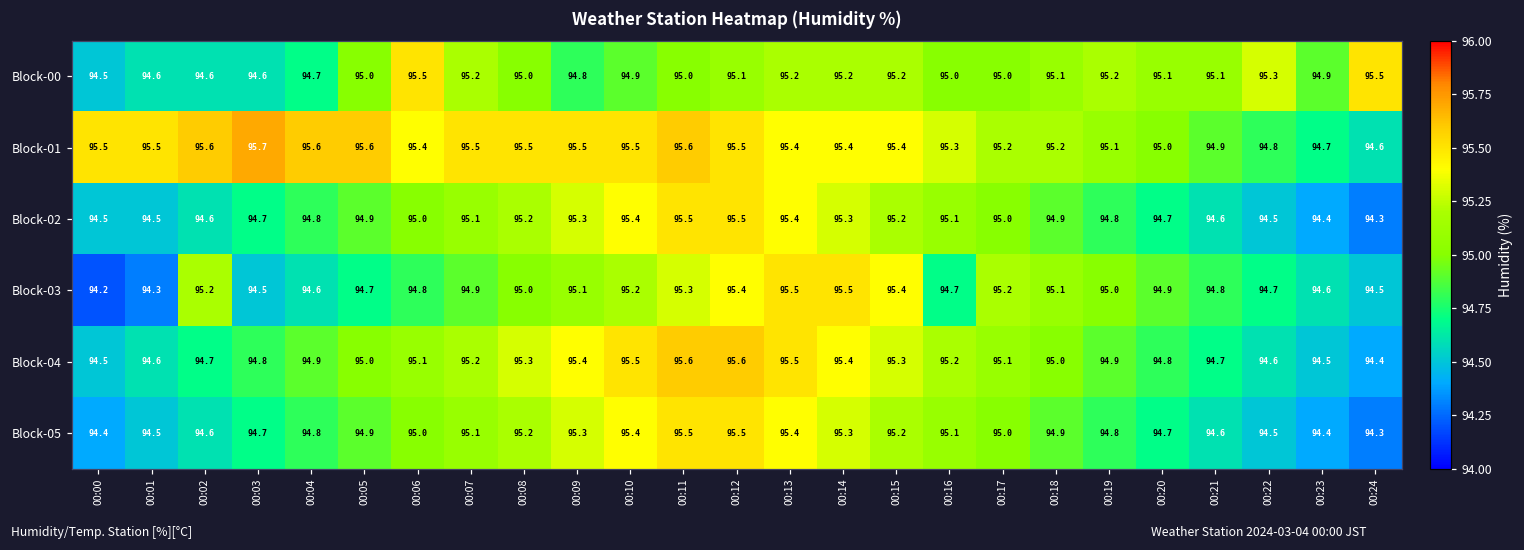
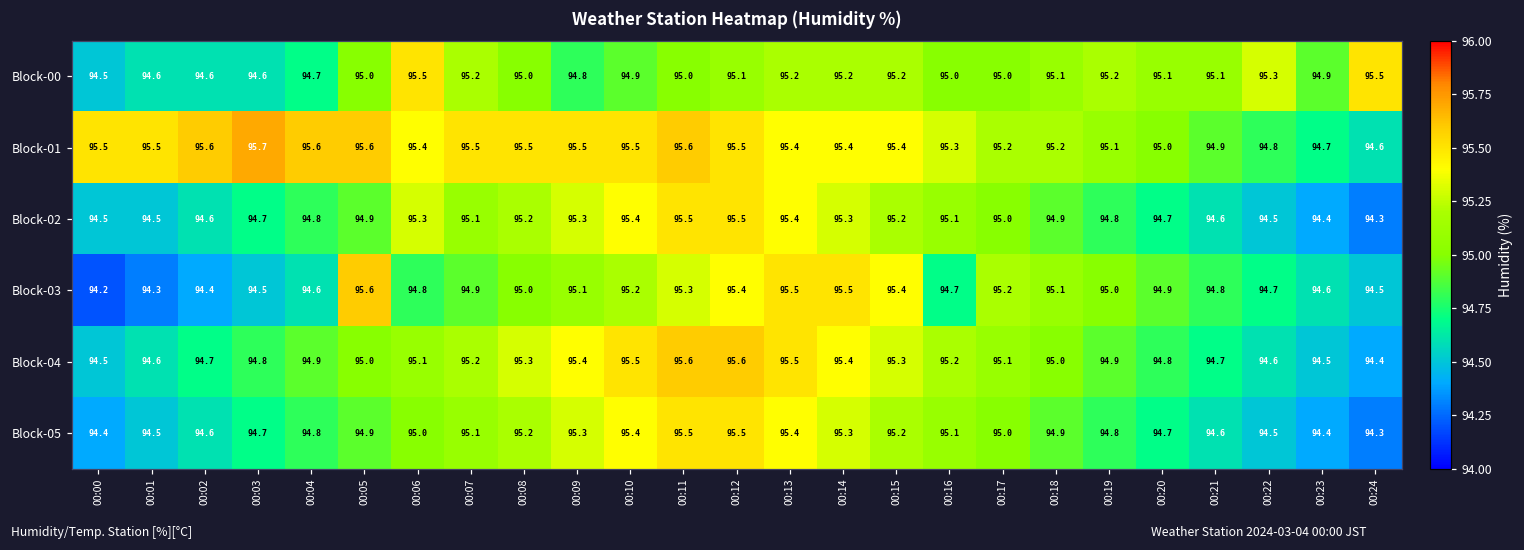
  {
    "Block-00": {
      "00:00": 94.5,
      "00:01": 94.6,
      "00:02": 94.6,
      "00:03": 94.6,
      "00:04": 94.7,
      "00:05": 95.0,
      "00:06": 95.5,
      "00:07": 95.2,
      "00:08": 95.0,
      "00:09": 94.8,
      "00:10": 94.9,
      "00:11": 95.0,
      "00:12": 95.1,
      "00:13": 95.2,
      "00:14": 95.2,
      "00:15": 95.2,
      "00:16": 95.0,
      "00:17": 95.0,
      "00:18": 95.1,
      "00:19": 95.2,
      "00:20": 95.1,
      "00:21": 95.1,
      "00:22": 95.3,
      "00:23": 94.9,
      "00:24": 95.5
    },
    "Block-01": {
      "00:00": 95.5,
      "00:01": 95.5,
      "00:02": 95.6,
      "00:03": 95.7,
      "00:04": 95.6,
      "00:05": 95.6,
      "00:06": 95.4,
      "00:07": 95.5,
      "00:08": 95.5,
      "00:09": 95.5,
      "00:10": 95.5,
      "00:11": 95.6,
      "00:12": 95.5,
      "00:13": 95.4,
      "00:14": 95.4,
      "00:15": 95.4,
      "00:16": 95.3,
      "00:17": 95.2,
      "00:18": 95.2,
      "00:19": 95.1,
      "00:20": 95.0,
      "00:21": 94.9,
      "00:22": 94.8,
      "00:23": 94.7,
      "00:24": 94.6
    },
    "Block-02": {
      "00:00": 94.5,
      "00:01": 94.5,
      "00:02": 94.6,
      "00:03": 94.7,
      "00:04": 94.8,
      "00:05": 94.9,
-     "00:06": 95.0,
+     "00:06": 95.3,
      "00:07": 95.1,
      "00:08": 95.2,
      "00:09": 95.3,
      "00:10": 95.4,
      "00:11": 95.5,
      "00:12": 95.5,
      "00:13": 95.4,
      "00:14": 95.3,
      "00:15": 95.2,
      "00:16": 95.1,
      "00:17": 95.0,
      "00:18": 94.9,
      "00:19": 94.8,
      "00:20": 94.7,
      "00:21": 94.6,
      "00:22": 94.5,
      "00:23": 94.4,
      "00:24": 94.3
    },
    "Block-03": {
      "00:00": 94.2,
      "00:01": 94.3,
-     "00:02": 95.2,
+     "00:02": 94.4,
      "00:03": 94.5,
      "00:04": 94.6,
-     "00:05": 94.7,
+     "00:05": 95.6,
      "00:06": 94.8,
      "00:07": 94.9,
      "00:08": 95.0,
      "00:09": 95.1,
      "00:10": 95.2,
      "00:11": 95.3,
      "00:12": 95.4,
      "00:13": 95.5,
      "00:14": 95.5,
      "00:15": 95.4,
      "00:16": 94.7,
      "00:17": 95.2,
      "00:18": 95.1,
      "00:19": 95.0,
      "00:20": 94.9,
      "00:21": 94.8,
      "00:22": 94.7,
      "00:23": 94.6,
      "00:24": 94.5
    },
    "Block-04": {
      "00:00": 94.5,
      "00:01": 94.6,
      "00:02": 94.7,
      "00:03": 94.8,
      "00:04": 94.9,
      "00:05": 95.0,
      "00:06": 95.1,
      "00:07": 95.2,
      "00:08": 95.3,
      "00:09": 95.4,
      "00:10": 95.5,
      "00:11": 95.6,
      "00:12": 95.6,
      "00:13": 95.5,
      "00:14": 95.4,
      "00:15": 95.3,
      "00:16": 95.2,
      "00:17": 95.1,
      "00:18": 95.0,
      "00:19": 94.9,
      "00:20": 94.8,
      "00:21": 94.7,
      "00:22": 94.6,
      "00:23": 94.5,
      "00:24": 94.4
    },
    "Block-05": {
      "00:00": 94.4,
      "00:01": 94.5,
      "00:02": 94.6,
      "00:03": 94.7,
      "00:04": 94.8,
      "00:05": 94.9,
      "00:06": 95.0,
      "00:07": 95.1,
      "00:08": 95.2,
      "00:09": 95.3,
      "00:10": 95.4,
      "00:11": 95.5,
      "00:12": 95.5,
      "00:13": 95.4,
      "00:14": 95.3,
      "00:15": 95.2,
      "00:16": 95.1,
      "00:17": 95.0,
      "00:18": 94.9,
      "00:19": 94.8,
      "00:20": 94.7,
      "00:21": 94.6,
      "00:22": 94.5,
      "00:23": 94.4,
      "00:24": 94.3
    }
  }
